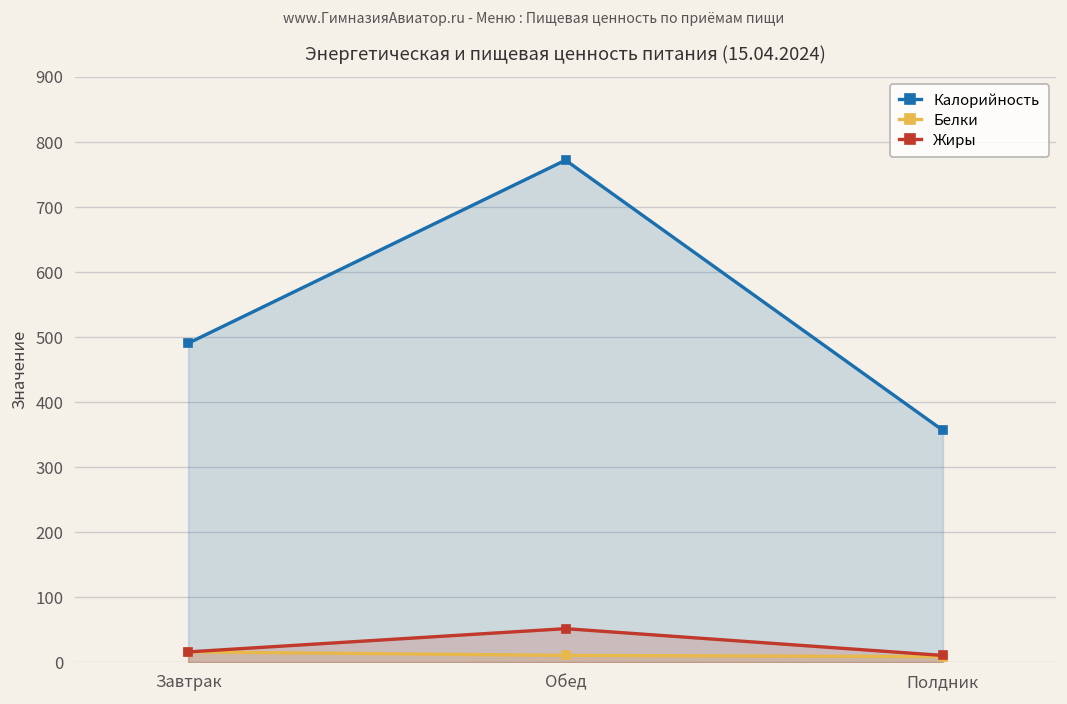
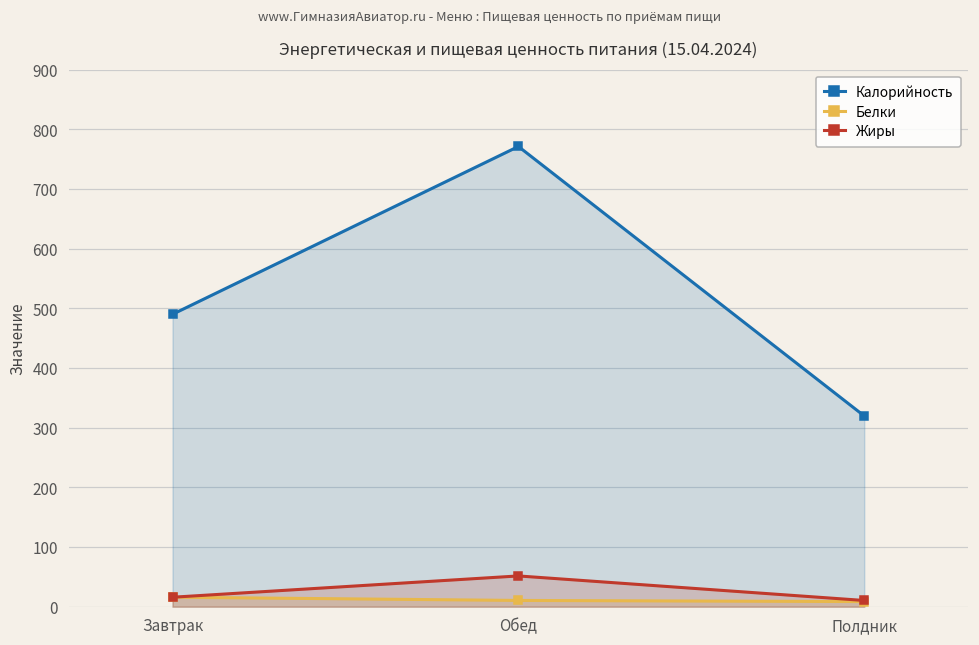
  {
    "Калорийность": {
      "Завтрак": 490,
      "Обед": 770,
-     "Полдник": 360
+     "Полдник": 320
    },
    "Белки": {
      "Обед": 10
    },
    "Жиры": {
      "Обед": 50
    }
  }
